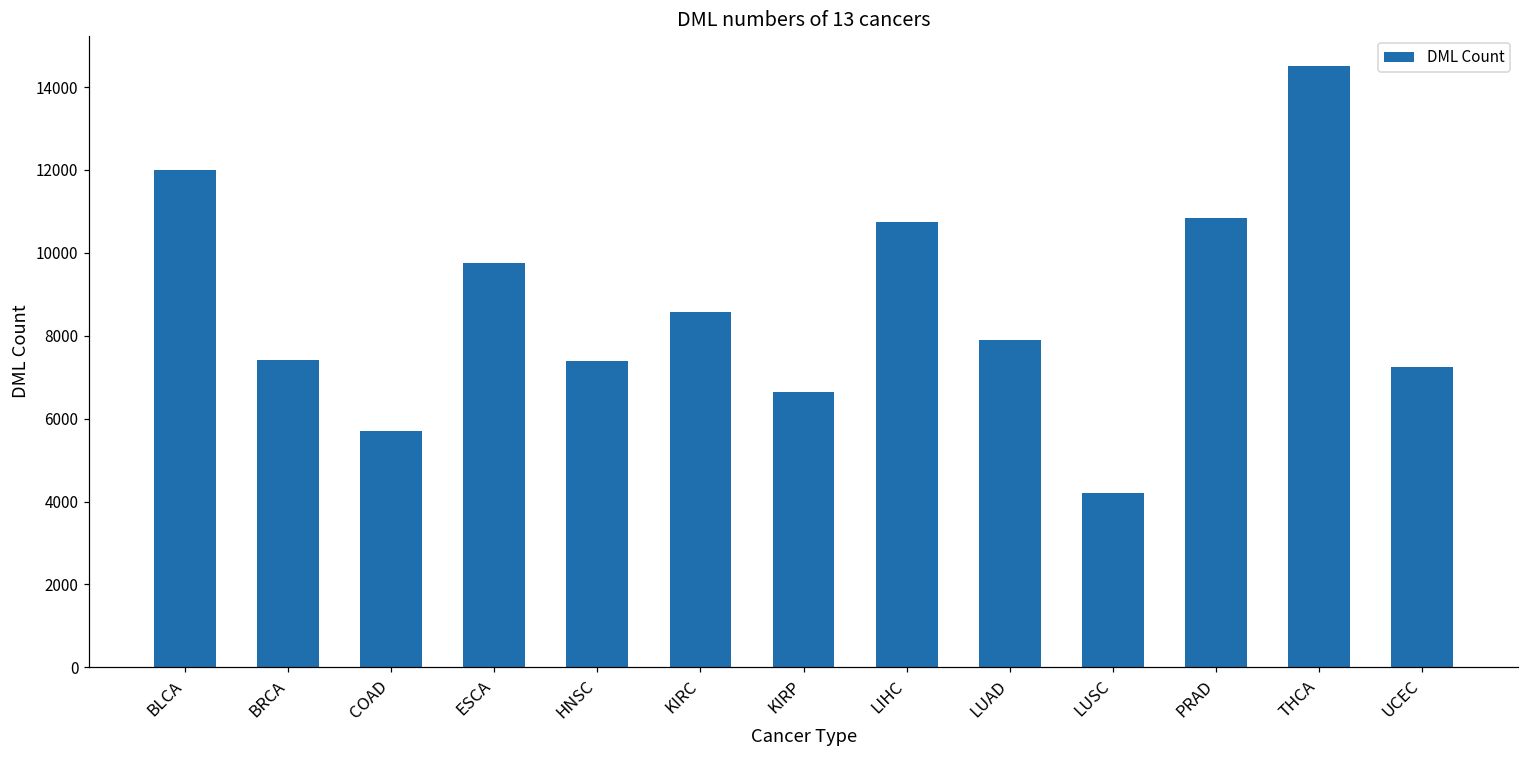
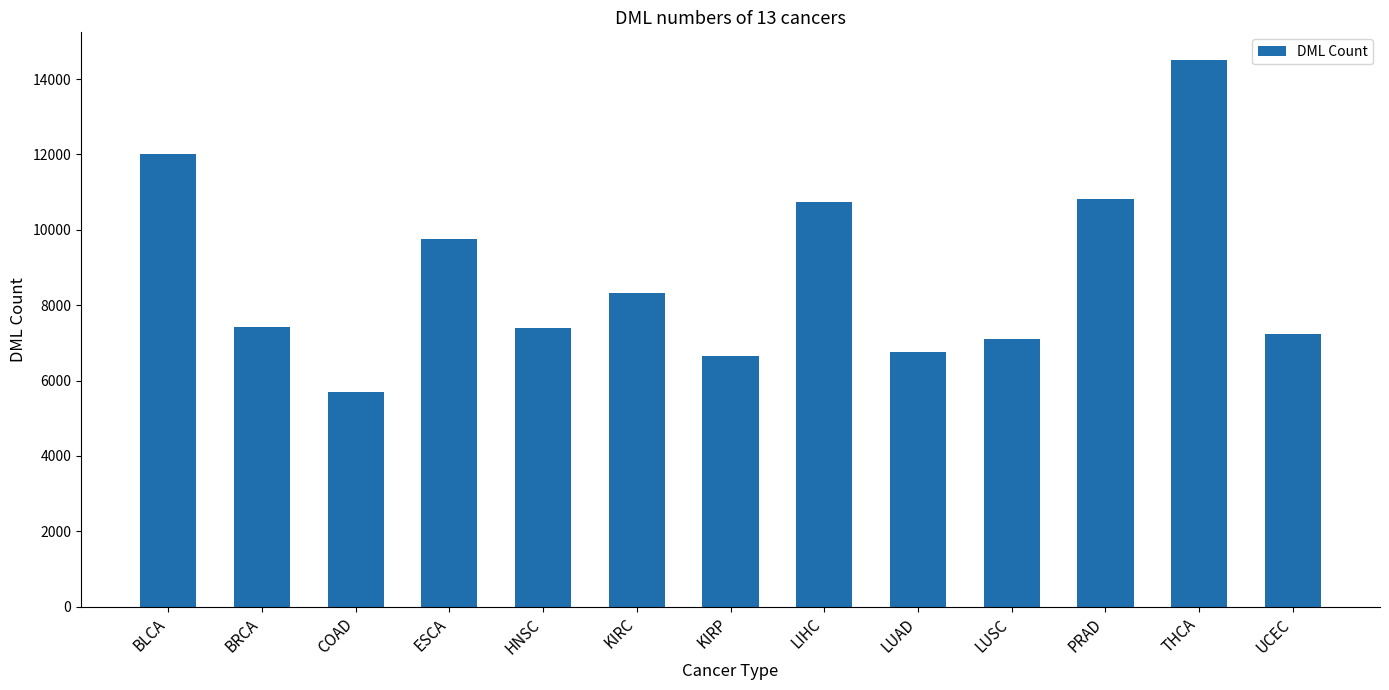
  {
    "BLCA": 12000,
    "BRCA": 7400,
    "COAD": 5700,
    "ESCA": 9800,
    "HNSC": 7400,
-   "KIRC": 8600,
+   "KIRC": 8300,
    "KIRP": 6600,
    "LIHC": 10700,
-   "LUAD": 7900,
-   "LUSC": 4200,
+   "LUAD": 6800,
+   "LUSC": 7100,
    "PRAD": 10800,
    "THCA": 14500,
    "UCEC": 7200
  }
